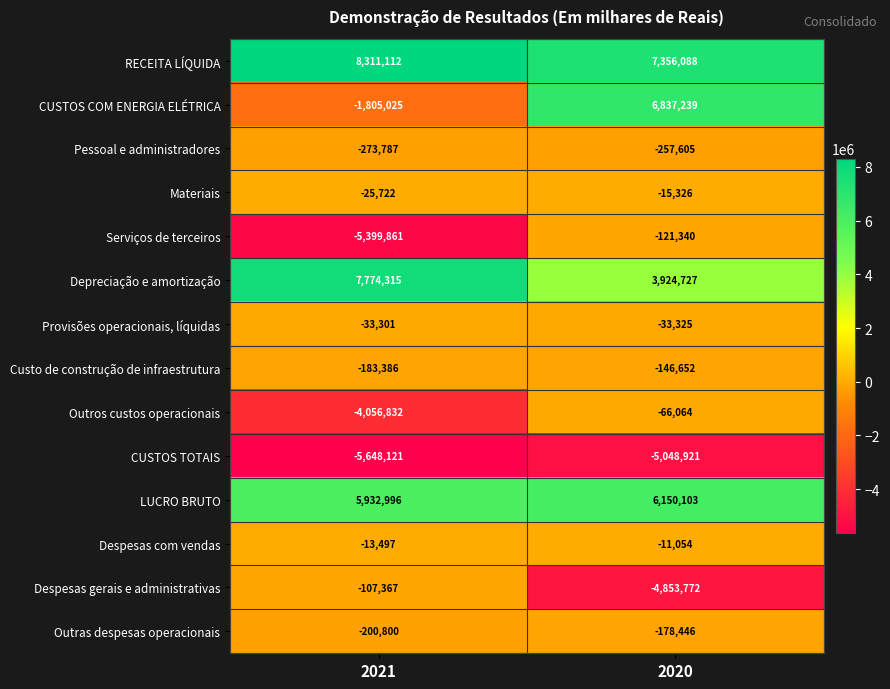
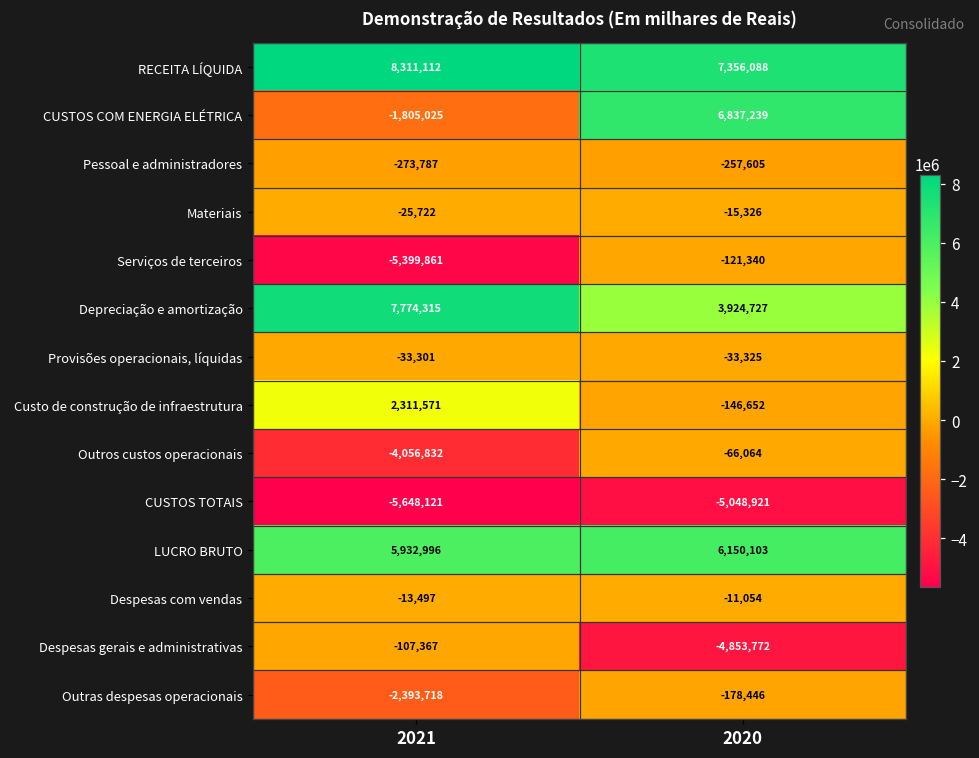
  {
    "RECEITA LÍQUIDA": {
      "2021": "8,311,112",
      "2020": "7,356,088"
    },
    "CUSTOS COM ENERGIA ELÉTRICA": {
      "2021": "-1,805,025",
      "2020": "6,837,239"
    },
    "Pessoal e administradores": {
      "2021": "-273,787",
      "2020": "-257,605"
    },
    "Materiais": {
      "2021": "-25,722",
      "2020": "-15,326"
    },
    "Serviços de terceiros": {
      "2021": "-5,399,861",
      "2020": "-121,340"
    },
    "Depreciação e amortização": {
      "2021": "7,774,315",
      "2020": "3,924,727"
    },
    "Provisões operacionais, líquidas": {
      "2021": "-33,301",
      "2020": "-33,325"
    },
    "Custo de construção de infraestrutura": {
-     "2021": "-183,386",
+     "2021": "2,311,571",
      "2020": "-146,652"
    },
    "Outros custos operacionais": {
      "2021": "-4,056,832",
      "2020": "-66,064"
    },
    "CUSTOS TOTAIS": {
      "2021": "-5,648,121",
      "2020": "-5,048,921"
    },
    "LUCRO BRUTO": {
      "2021": "5,932,996",
      "2020": "6,150,103"
    },
    "Despesas com vendas": {
      "2021": "-13,497",
      "2020": "-11,054"
    },
    "Despesas gerais e administrativas": {
      "2021": "-107,367",
      "2020": "-4,853,772"
    },
    "Outras despesas operacionais": {
-     "2021": "-200,800",
+     "2021": "-2,393,718",
      "2020": "-178,446"
    }
  }
